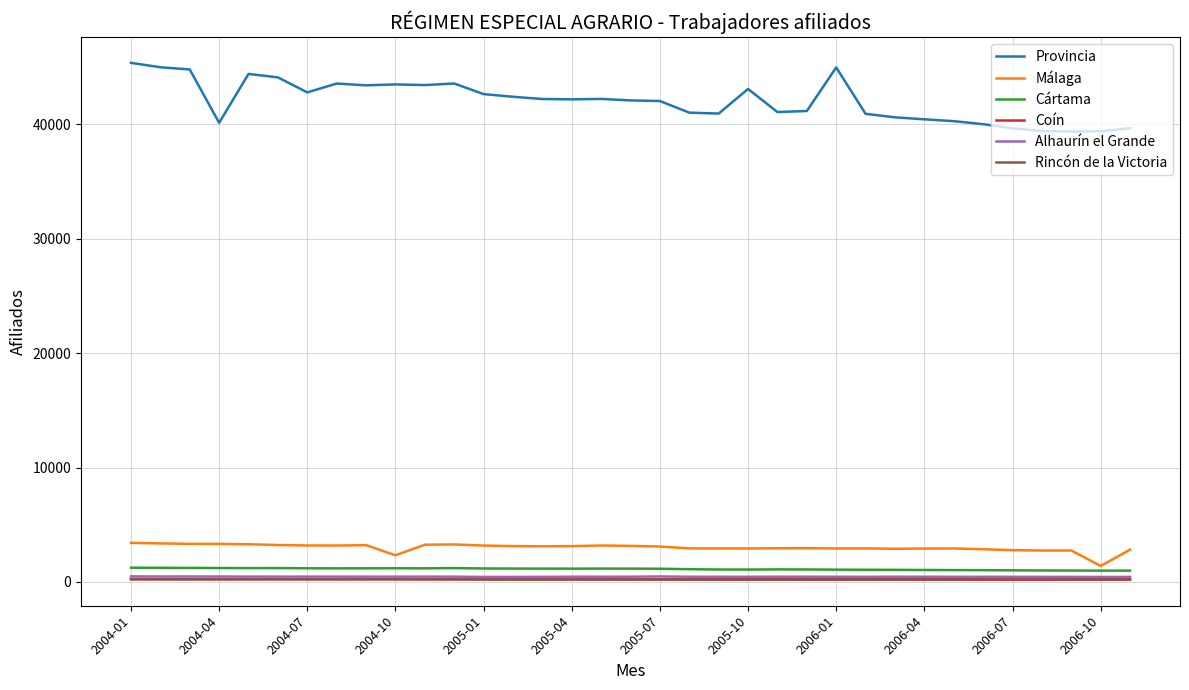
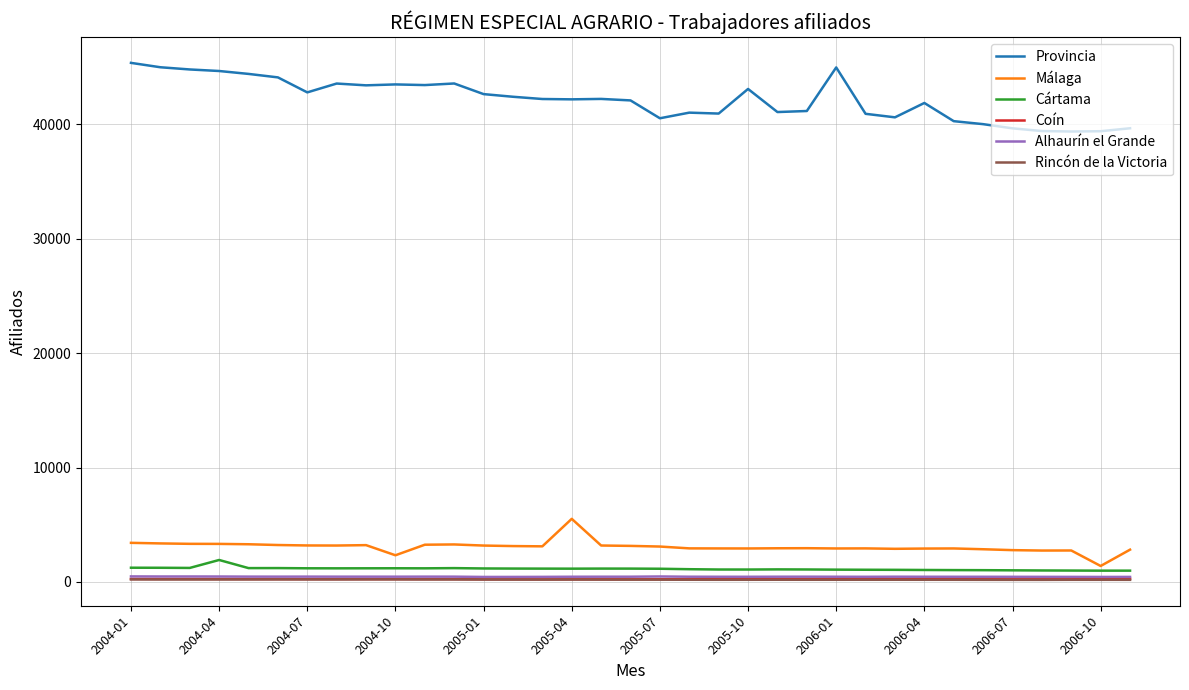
  {
    "Provincia": {
      "2004-01": 45400,
-     "2004-04": 40100,
+     "2004-04": 44700,
      "2004-07": 42800,
      "2004-10": 43500,
      "2005-01": 42600,
      "2005-04": 42200,
-     "2005-07": 42000,
+     "2005-07": 40500,
      "2005-10": 43100,
      "2006-01": 45000,
-     "2006-04": 40400
+     "2006-04": 41900
    },
    "Málaga": {
      "2004-01": 3400,
      "2004-04": 3300,
      "2004-07": 3200,
      "2004-10": 2300,
      "2005-01": 3200,
-     "2005-04": 3100,
+     "2005-04": 5500,
      "2005-07": 3100,
      "2005-10": 2900,
      "2006-01": 2900,
      "2006-04": 2900,
      "2006-07": 2800,
      "2006-10": 1400
    },
    "Cártama": {
      "2004-01": 1200,
-     "2004-04": 1200,
+     "2004-04": 1900,
      "2004-07": 1200,
      "2004-10": 1200,
      "2005-01": 1200,
      "2005-04": 1200,
      "2005-07": 1200,
      "2005-10": 1100,
      "2006-01": 1100,
      "2006-04": 1000,
      "2006-07": 1000,
      "2006-10": 1000
    },
    "Alhaurín el Grande": {
      "2004-01": 500,
      "2005-04": 500,
      "2005-07": 500
    }
  }
